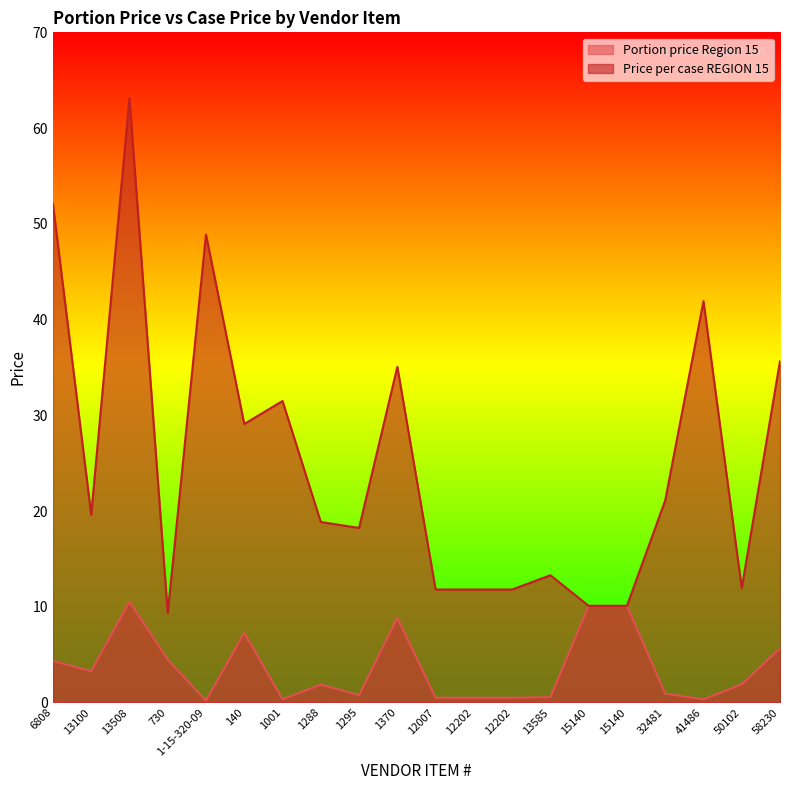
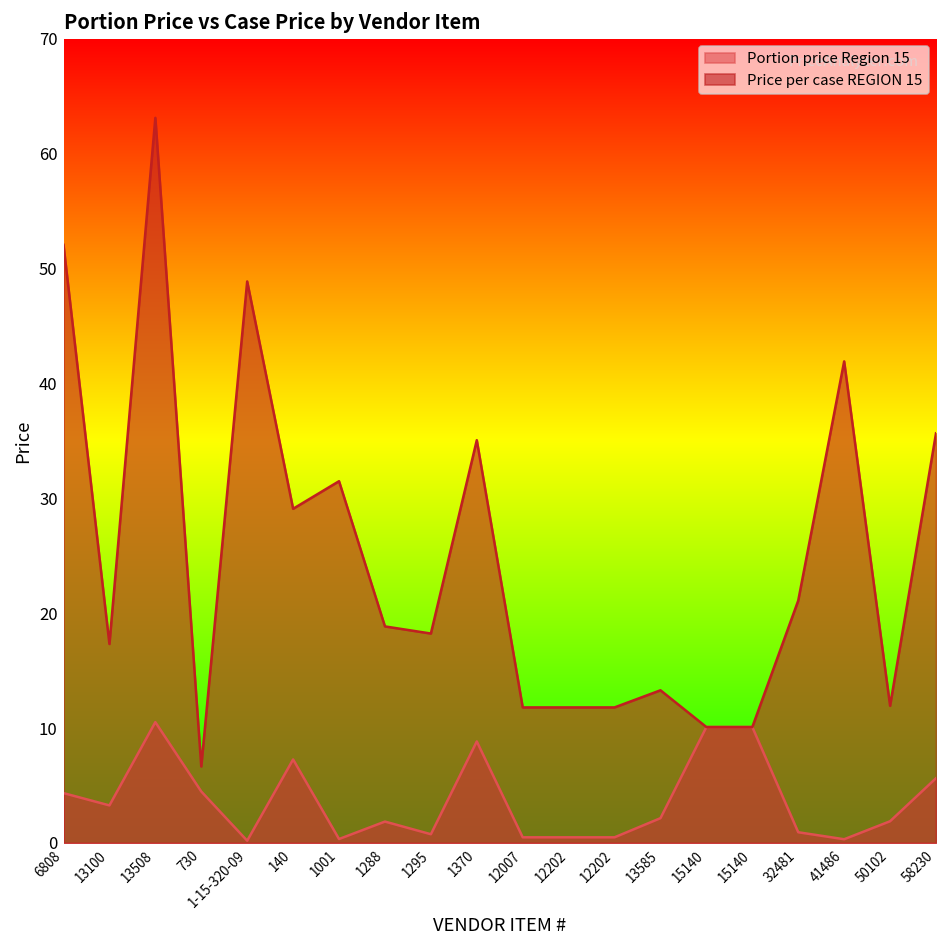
  {
    "Portion price Region 15": {
      "6808": 4,
      "13100": 3,
      "13508": 11,
      "730": 4,
      "1-15-320-09": 0,
      "140": 7,
      "1001": 0,
      "1288": 2,
      "1295": 1,
      "1370": 9,
      "12007": 0,
-     "13585": 1,
+     "13585": 2,
      "32481": 1,
      "41486": 0,
      "50102": 2,
      "58230": 6
    },
    "Price per case REGION 15": {
      "6808": 52,
-     "13100": 20,
+     "13100": 17,
      "13508": 63,
-     "730": 9,
+     "730": 7,
      "1-15-320-09": 49,
      "140": 29,
      "1001": 31,
      "1288": 19,
      "1295": 18,
      "1370": 35,
      "12007": 12,
      "13585": 13,
      "32481": 21,
      "41486": 42,
      "50102": 12,
      "58230": 36
    }
  }
